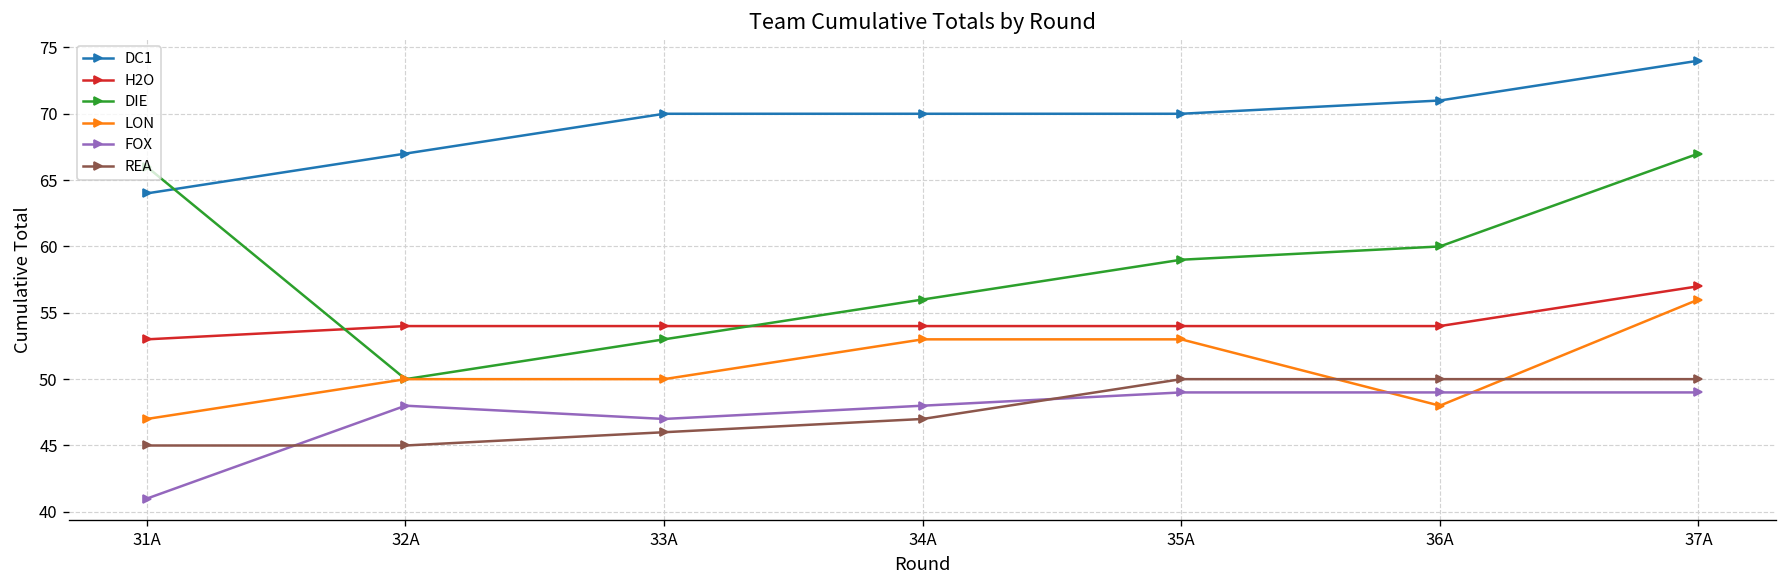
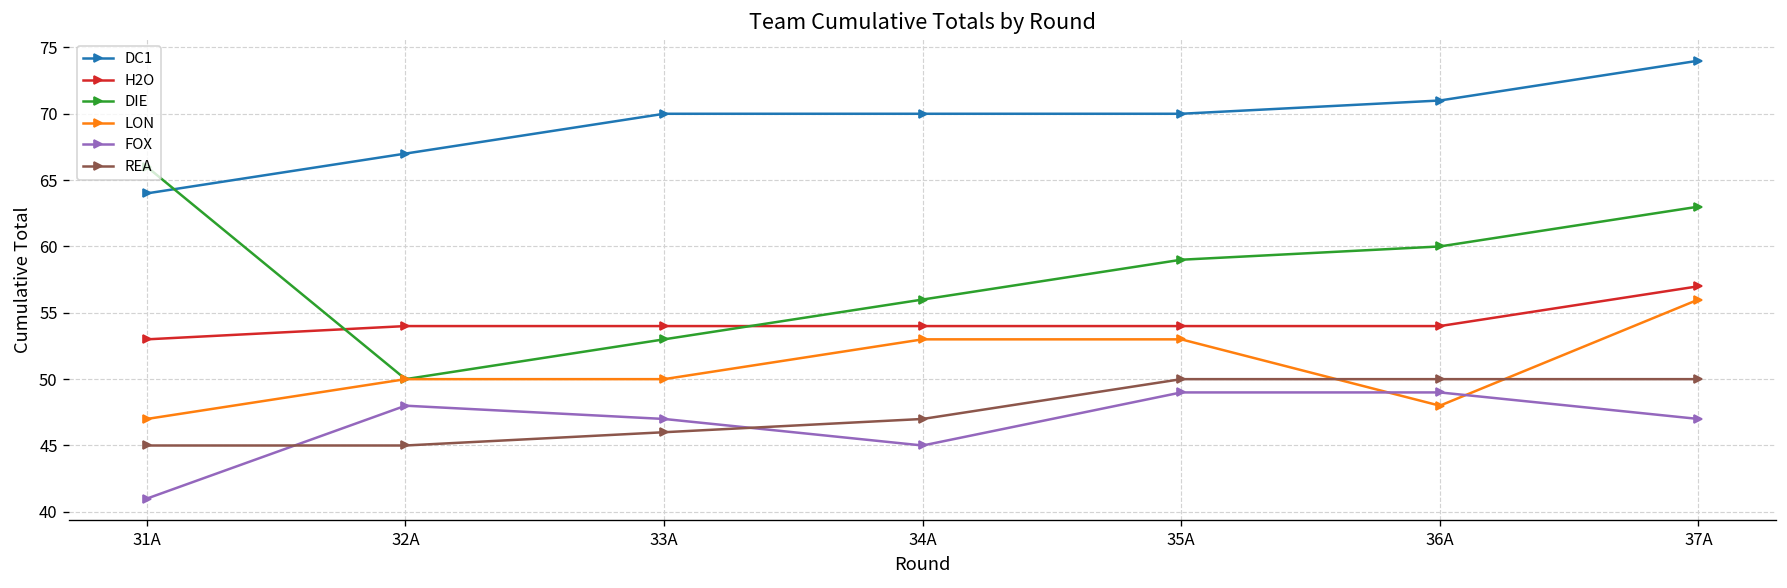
  {
    "DC1": {
      "31A": 64,
      "32A": 67,
      "33A": 70,
      "34A": 70,
      "35A": 70,
      "36A": 71,
      "37A": 74
    },
    "H2O": {
      "31A": 53,
      "32A": 54,
      "33A": 54,
      "34A": 54,
      "35A": 54,
      "36A": 54,
      "37A": 57
    },
    "DIE": {
      "33A": 53,
      "34A": 56,
      "35A": 59,
      "36A": 60,
-     "37A": 67
+     "37A": 63
    },
    "LON": {
      "31A": 47,
      "33A": 50,
      "34A": 53,
      "35A": 53,
      "36A": 48,
      "37A": 56
    },
    "FOX": {
      "31A": 41,
      "32A": 48,
      "33A": 47,
-     "34A": 48,
+     "34A": 45,
      "35A": 49,
      "36A": 49,
-     "37A": 49
+     "37A": 47
    },
    "REA": {
      "31A": 45,
      "32A": 45,
      "33A": 46,
      "34A": 47,
      "35A": 50,
      "36A": 50,
      "37A": 50
    }
  }
